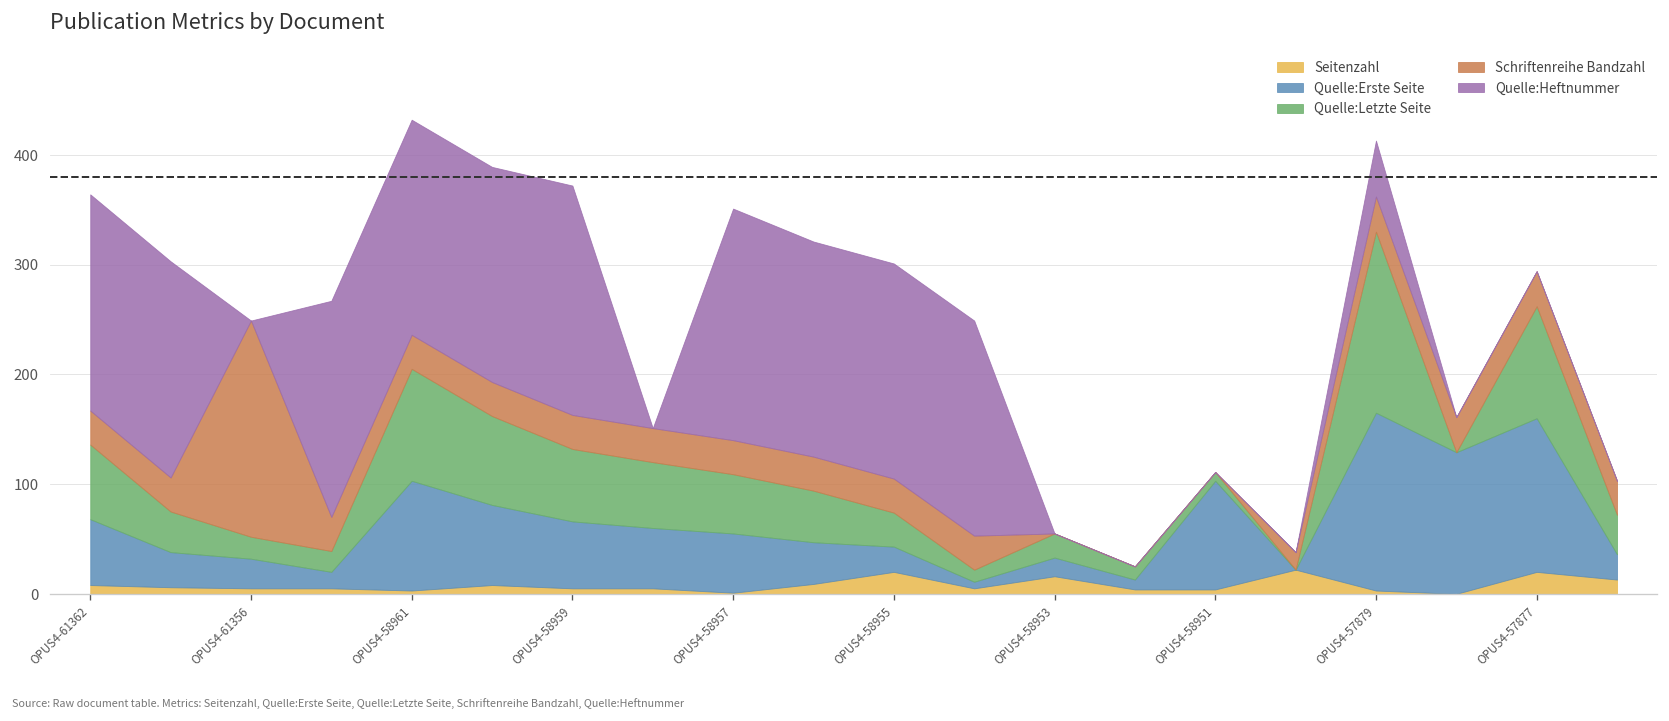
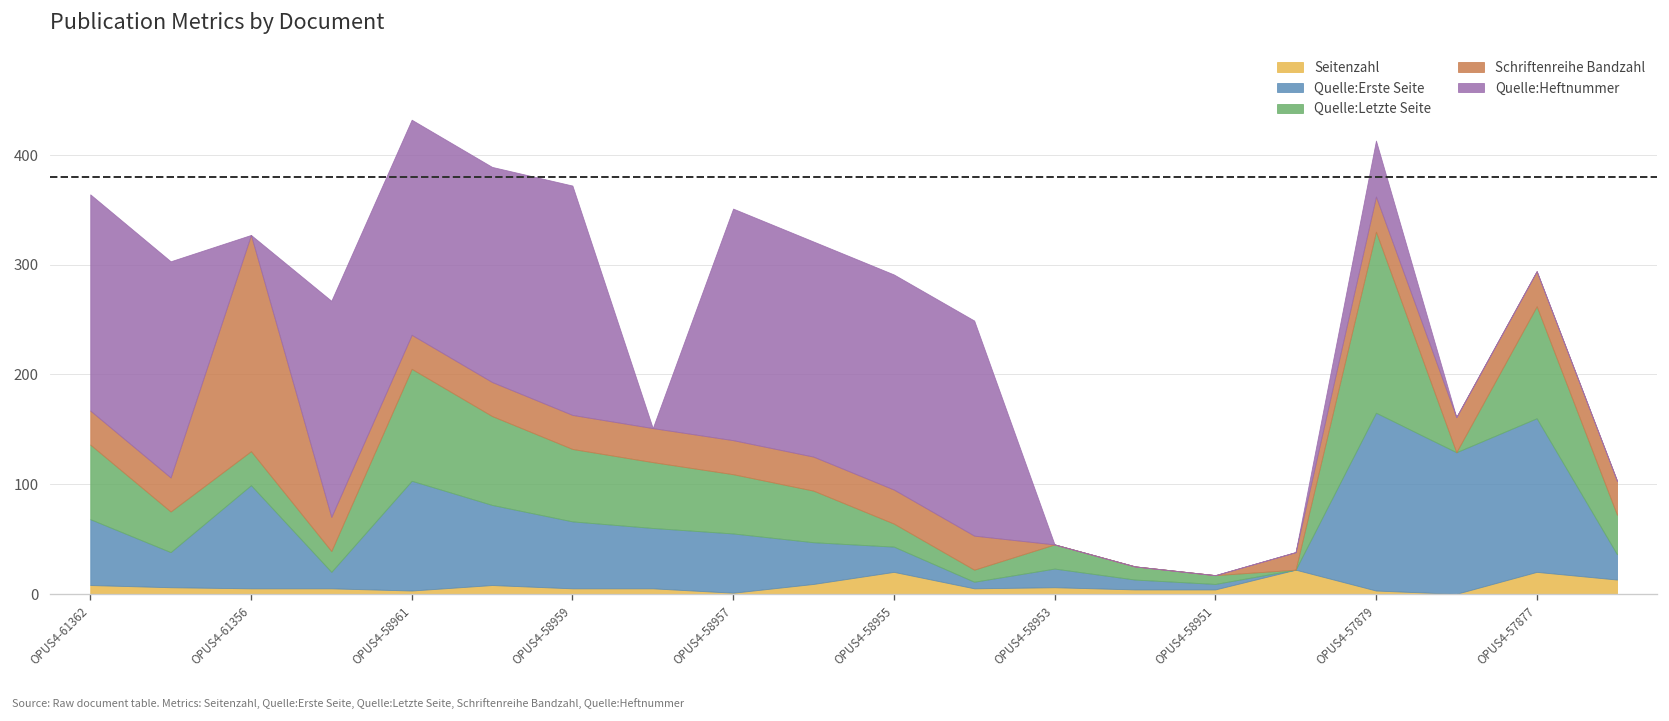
  {
    "Seitenzahl": {
      "OPUS4-61362": 10,
      "OPUS4-61356": 10,
      "OPUS4-58961": 0,
      "OPUS4-58959": 10,
      "OPUS4-58955": 20,
-     "OPUS4-58953": 20,
+     "OPUS4-58953": 10,
      "OPUS4-58951": 0,
      "OPUS4-57879": 0,
      "OPUS4-57877": 20
    },
    "Quelle:Erste Seite": {
      "OPUS4-61362": 60,
-     "OPUS4-61356": 30,
+     "OPUS4-61356": 90,
      "OPUS4-58961": 100,
      "OPUS4-58959": 60,
      "OPUS4-58957": 50,
      "OPUS4-58955": 20,
      "OPUS4-58953": 20,
-     "OPUS4-58951": 100,
+     "OPUS4-58951": 10,
      "OPUS4-57879": 160,
      "OPUS4-57877": 140
    },
    "Quelle:Letzte Seite": {
      "OPUS4-61362": 70,
-     "OPUS4-61356": 20,
+     "OPUS4-61356": 30,
      "OPUS4-58961": 100,
      "OPUS4-58959": 70,
      "OPUS4-58957": 50,
-     "OPUS4-58955": 30,
+     "OPUS4-58955": 20,
      "OPUS4-57879": 170,
      "OPUS4-57877": 100
    },
    "Schriftenreihe Bandzahl": {
      "OPUS4-61362": 30,
      "OPUS4-58961": 30,
      "OPUS4-58959": 30,
      "OPUS4-58957": 30,
      "OPUS4-58955": 30,
      "OPUS4-57879": 30
    },
    "Quelle:Heftnummer": {
      "OPUS4-61362": 200,
      "OPUS4-58961": 200,
      "OPUS4-58959": 210,
      "OPUS4-58957": 210,
      "OPUS4-58955": 200,
      "OPUS4-57879": 50
    }
  }
